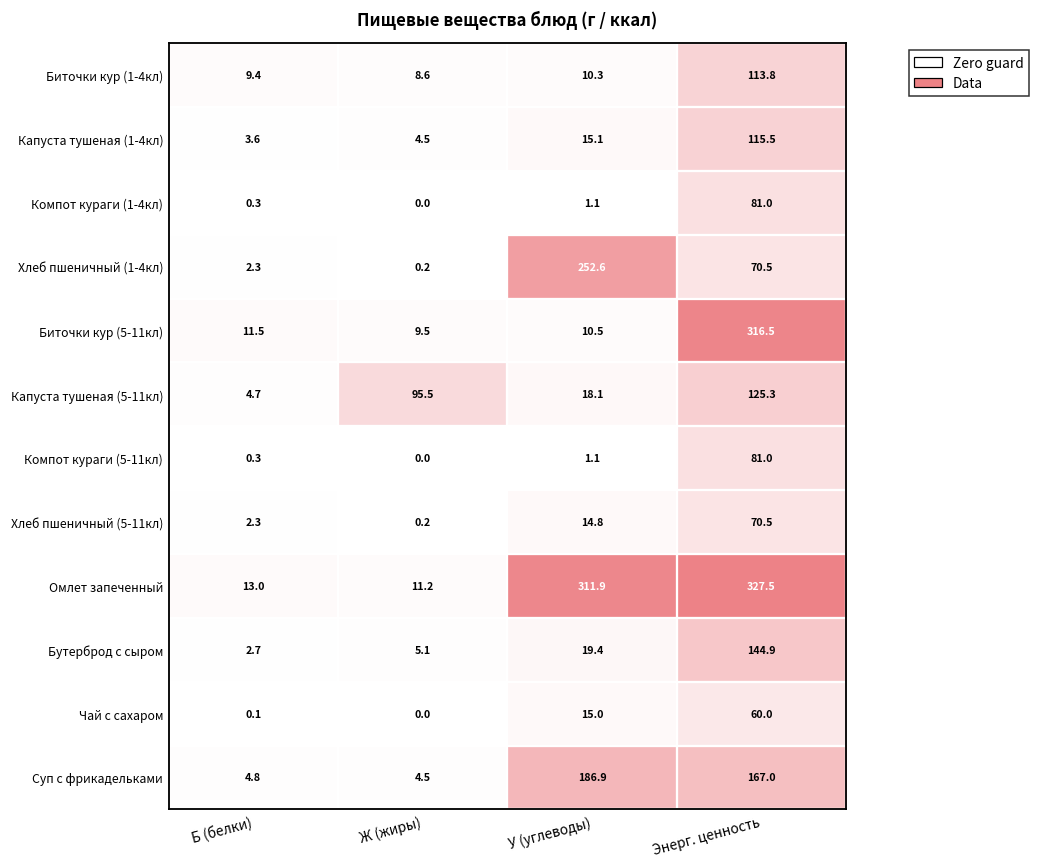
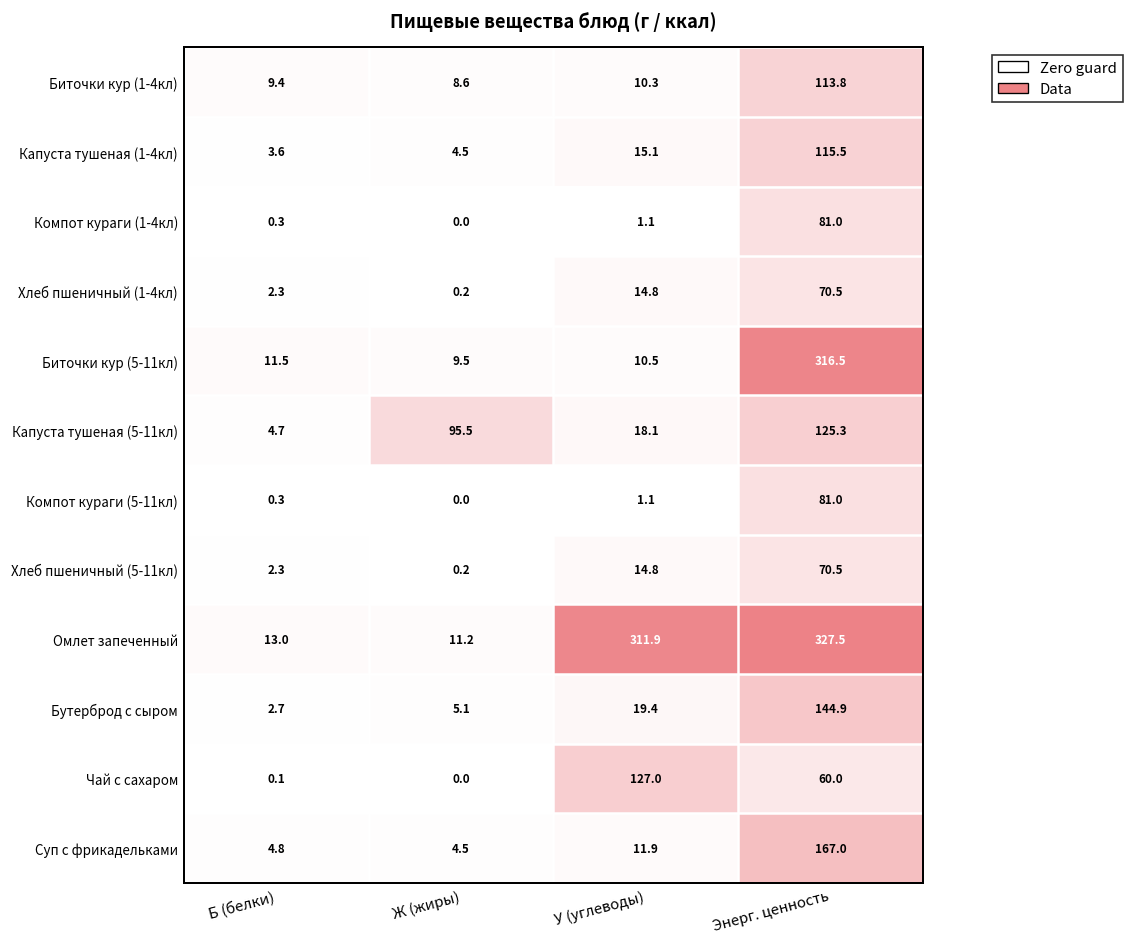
  {
    "Биточки кур (1-4кл)": {
      "Б (белки)": 9.4,
      "Ж (жиры)": 8.6,
      "У (углеводы)": 10.3,
      "Энерг. ценность": 113.8
    },
    "Капуста тушеная (1-4кл)": {
      "Б (белки)": 3.6,
      "Ж (жиры)": 4.5,
      "У (углеводы)": 15.1,
      "Энерг. ценность": 115.5
    },
    "Компот кураги (1-4кл)": {
      "Б (белки)": 0.3,
      "Ж (жиры)": 0.0,
      "У (углеводы)": 1.1,
      "Энерг. ценность": 81.0
    },
    "Хлеб пшеничный (1-4кл)": {
      "Б (белки)": 2.3,
      "Ж (жиры)": 0.2,
-     "У (углеводы)": 252.6,
+     "У (углеводы)": 14.8,
      "Энерг. ценность": 70.5
    },
    "Биточки кур (5-11кл)": {
      "Б (белки)": 11.5,
      "Ж (жиры)": 9.5,
      "У (углеводы)": 10.5,
      "Энерг. ценность": 316.5
    },
    "Капуста тушеная (5-11кл)": {
      "Б (белки)": 4.7,
      "Ж (жиры)": 95.5,
      "У (углеводы)": 18.1,
      "Энерг. ценность": 125.3
    },
    "Компот кураги (5-11кл)": {
      "Б (белки)": 0.3,
      "Ж (жиры)": 0.0,
      "У (углеводы)": 1.1,
      "Энерг. ценность": 81.0
    },
    "Хлеб пшеничный (5-11кл)": {
      "Б (белки)": 2.3,
      "Ж (жиры)": 0.2,
      "У (углеводы)": 14.8,
      "Энерг. ценность": 70.5
    },
    "Омлет запеченный": {
      "Б (белки)": 13.0,
      "Ж (жиры)": 11.2,
      "У (углеводы)": 311.9,
      "Энерг. ценность": 327.5
    },
    "Бутерброд с сыром": {
      "Б (белки)": 2.7,
      "Ж (жиры)": 5.1,
      "У (углеводы)": 19.4,
      "Энерг. ценность": 144.9
    },
    "Чай с сахаром": {
      "Б (белки)": 0.1,
      "Ж (жиры)": 0.0,
-     "У (углеводы)": 15.0,
+     "У (углеводы)": 127.0,
      "Энерг. ценность": 60.0
    },
    "Суп с фрикадельками": {
      "Б (белки)": 4.8,
      "Ж (жиры)": 4.5,
-     "У (углеводы)": 186.9,
+     "У (углеводы)": 11.9,
      "Энерг. ценность": 167.0
    }
  }
